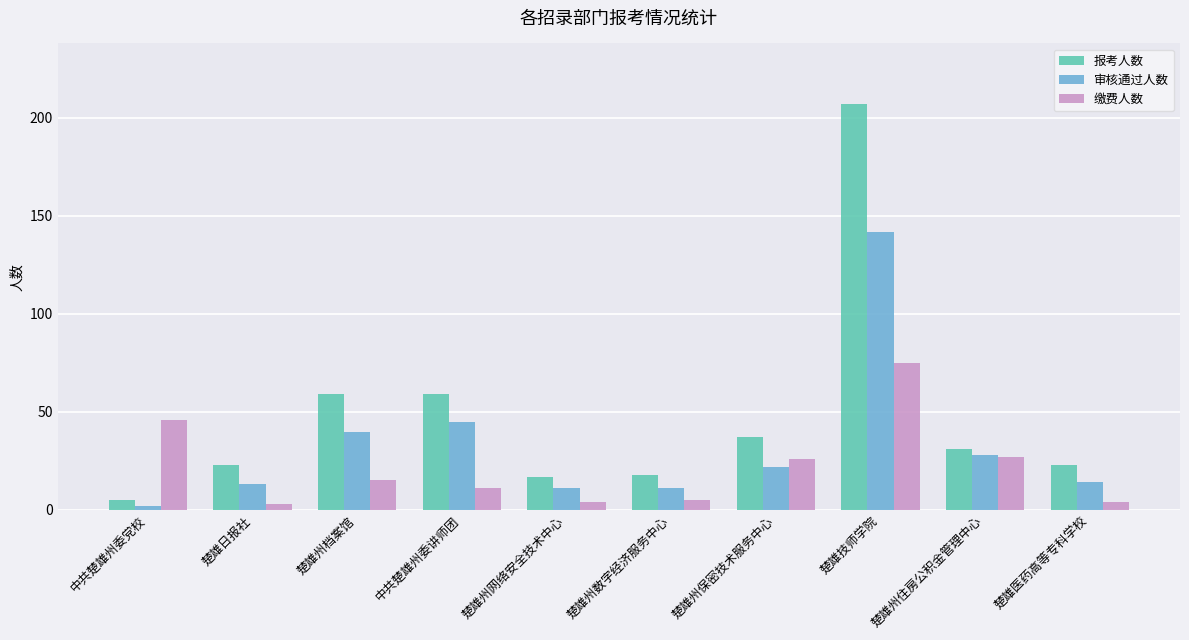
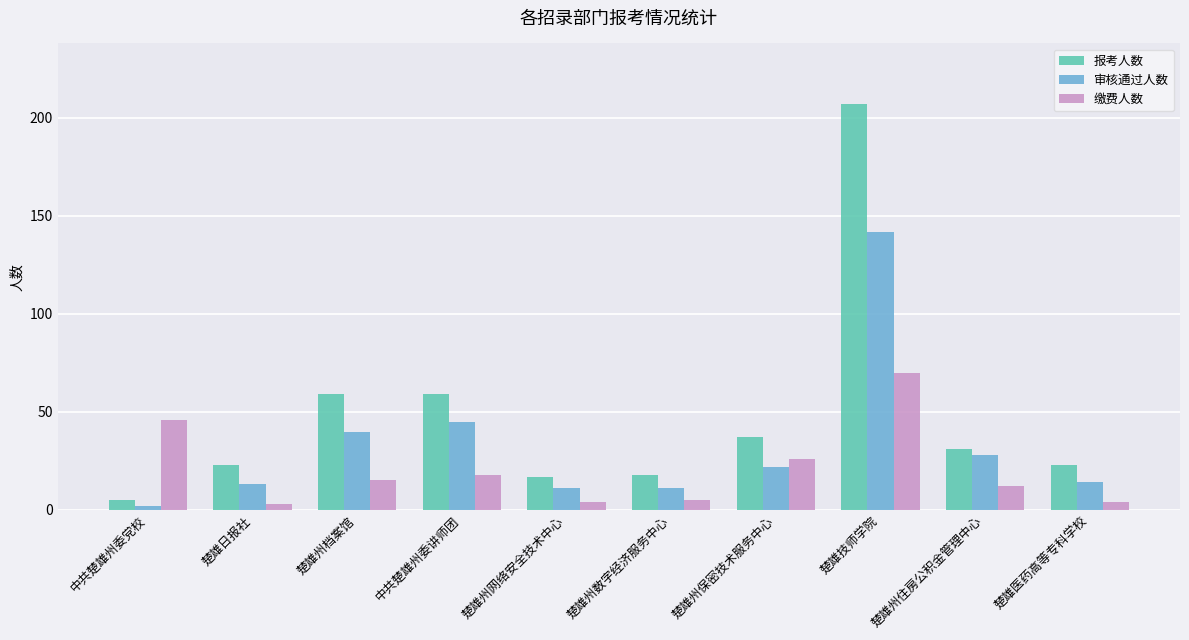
  {
    "缴费人数": {
      "中共楚雄州委党校": 46,
      "楚雄日报社": 3,
      "楚雄州档案馆": 15,
-     "中共楚雄州委讲师团": 11,
+     "中共楚雄州委讲师团": 18,
      "楚雄州网络安全技术中心": 4,
      "楚雄州数字经济服务中心": 5,
      "楚雄州保密技术服务中心": 26,
-     "楚雄技师学院": 75,
-     "楚雄州住房公积金管理中心": 27,
+     "楚雄技师学院": 70,
+     "楚雄州住房公积金管理中心": 12,
      "楚雄医药高等专科学校": 4
    }
  }
